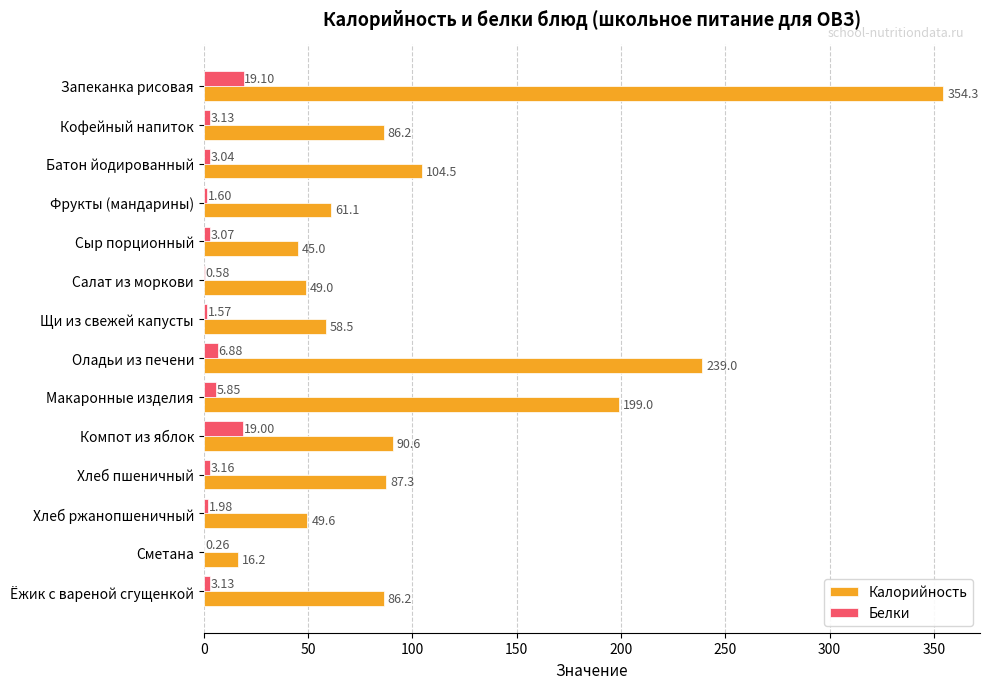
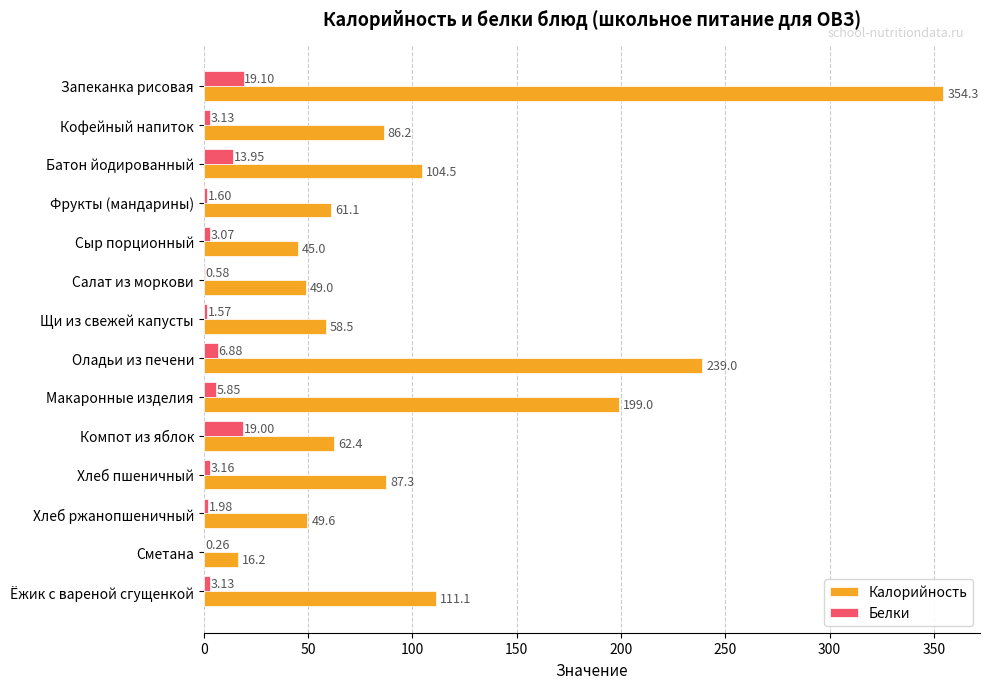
  {
    "Калорийность": {
      "Запеканка рисовая": 354.3,
      "Кофейный напиток": 86.2,
      "Батон йодированный": 104.5,
      "Фрукты (мандарины)": 61.1,
      "Сыр порционный": 45.0,
      "Салат из моркови": 49.0,
      "Щи из свежей капусты": 58.5,
      "Оладьи из печени": 239.0,
      "Макаронные изделия": 199.0,
-     "Компот из яблок": 90.6,
+     "Компот из яблок": 62.4,
      "Хлеб пшеничный": 87.3,
      "Хлеб ржанопшеничный": 49.6,
      "Сметана": 16.2,
-     "Ёжик с вареной сгущенкой": 86.2
+     "Ёжик с вареной сгущенкой": 111.1
    },
    "Белки": {
      "Запеканка рисовая": 19.10,
      "Кофейный напиток": 3.13,
-     "Батон йодированный": 3.04,
+     "Батон йодированный": 13.95,
      "Фрукты (мандарины)": 1.60,
      "Сыр порционный": 3.07,
      "Салат из моркови": 0.58,
      "Щи из свежей капусты": 1.57,
      "Оладьи из печени": 6.88,
      "Макаронные изделия": 5.85,
      "Компот из яблок": 19.00,
      "Хлеб пшеничный": 3.16,
      "Хлеб ржанопшеничный": 1.98,
      "Сметана": 0.26,
      "Ёжик с вареной сгущенкой": 3.13
    }
  }
